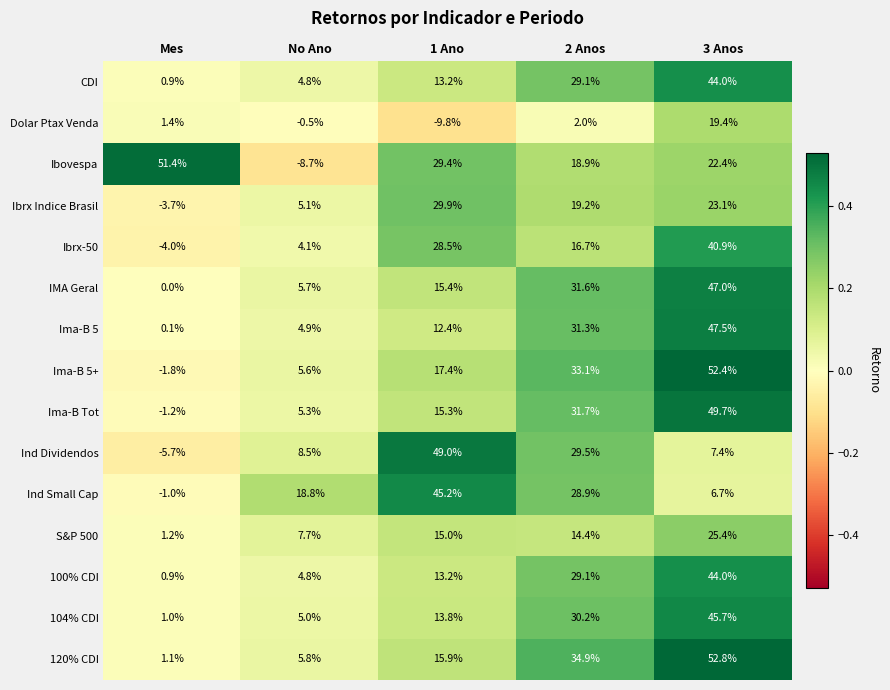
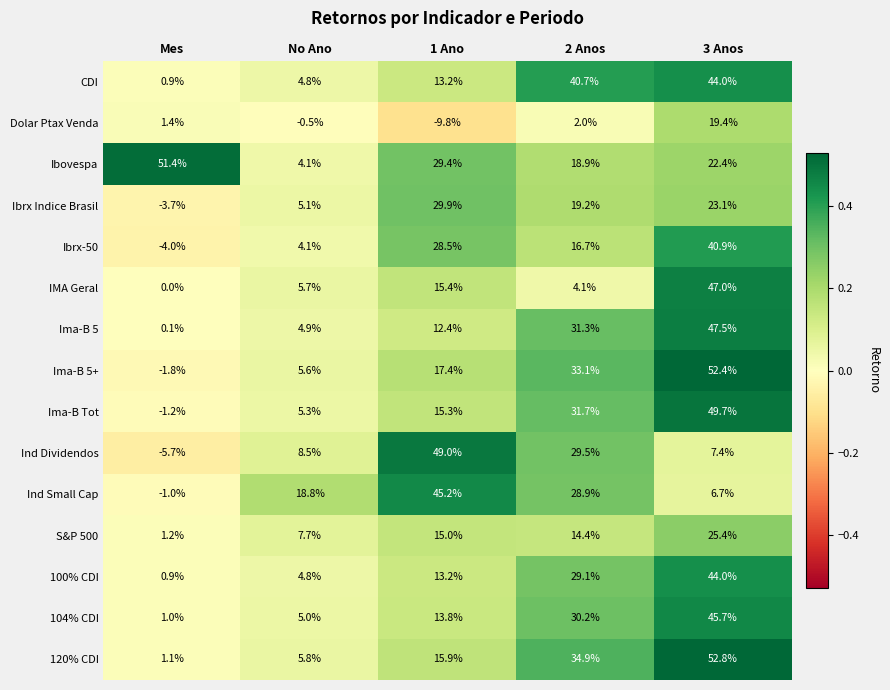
  {
    "CDI": {
      "Mes": "0.9%",
      "No Ano": "4.8%",
      "1 Ano": "13.2%",
-     "2 Anos": "29.1%",
+     "2 Anos": "40.7%",
      "3 Anos": "44.0%"
    },
    "Dolar Ptax Venda": {
      "Mes": "1.4%",
      "No Ano": "-0.5%",
      "1 Ano": "-9.8%",
      "2 Anos": "2.0%",
      "3 Anos": "19.4%"
    },
    "Ibovespa": {
      "Mes": "51.4%",
-     "No Ano": "-8.7%",
+     "No Ano": "4.1%",
      "1 Ano": "29.4%",
      "2 Anos": "18.9%",
      "3 Anos": "22.4%"
    },
    "Ibrx Indice Brasil": {
      "Mes": "-3.7%",
      "No Ano": "5.1%",
      "1 Ano": "29.9%",
      "2 Anos": "19.2%",
      "3 Anos": "23.1%"
    },
    "Ibrx-50": {
      "Mes": "-4.0%",
      "No Ano": "4.1%",
      "1 Ano": "28.5%",
      "2 Anos": "16.7%",
      "3 Anos": "40.9%"
    },
    "IMA Geral": {
      "Mes": "0.0%",
      "No Ano": "5.7%",
      "1 Ano": "15.4%",
-     "2 Anos": "31.6%",
+     "2 Anos": "4.1%",
      "3 Anos": "47.0%"
    },
    "Ima-B 5": {
      "Mes": "0.1%",
      "No Ano": "4.9%",
      "1 Ano": "12.4%",
      "2 Anos": "31.3%",
      "3 Anos": "47.5%"
    },
    "Ima-B 5+": {
      "Mes": "-1.8%",
      "No Ano": "5.6%",
      "1 Ano": "17.4%",
      "2 Anos": "33.1%",
      "3 Anos": "52.4%"
    },
    "Ima-B Tot": {
      "Mes": "-1.2%",
      "No Ano": "5.3%",
      "1 Ano": "15.3%",
      "2 Anos": "31.7%",
      "3 Anos": "49.7%"
    },
    "Ind Dividendos": {
      "Mes": "-5.7%",
      "No Ano": "8.5%",
      "1 Ano": "49.0%",
      "2 Anos": "29.5%",
      "3 Anos": "7.4%"
    },
    "Ind Small Cap": {
      "Mes": "-1.0%",
      "No Ano": "18.8%",
      "1 Ano": "45.2%",
      "2 Anos": "28.9%",
      "3 Anos": "6.7%"
    },
    "S&P 500": {
      "Mes": "1.2%",
      "No Ano": "7.7%",
      "1 Ano": "15.0%",
      "2 Anos": "14.4%",
      "3 Anos": "25.4%"
    },
    "100% CDI": {
      "Mes": "0.9%",
      "No Ano": "4.8%",
      "1 Ano": "13.2%",
      "2 Anos": "29.1%",
      "3 Anos": "44.0%"
    },
    "104% CDI": {
      "Mes": "1.0%",
      "No Ano": "5.0%",
      "1 Ano": "13.8%",
      "2 Anos": "30.2%",
      "3 Anos": "45.7%"
    },
    "120% CDI": {
      "Mes": "1.1%",
      "No Ano": "5.8%",
      "1 Ano": "15.9%",
      "2 Anos": "34.9%",
      "3 Anos": "52.8%"
    }
  }
